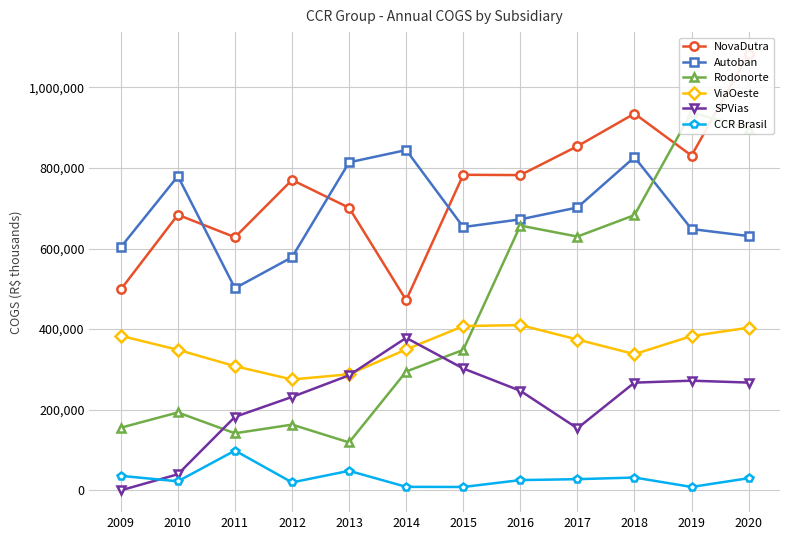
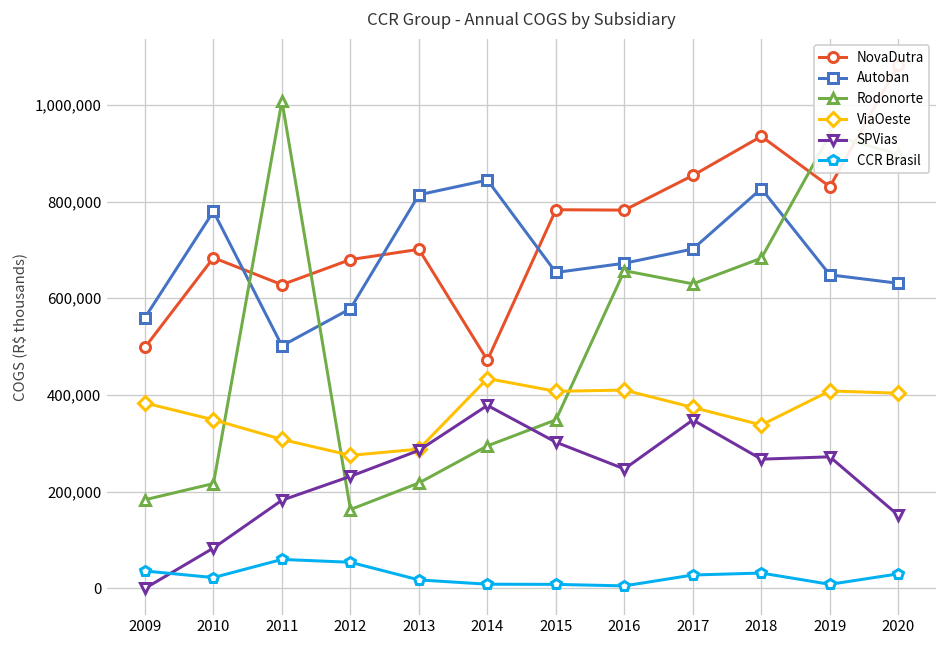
  {
    "NovaDutra": {
      "2009": "500,000",
      "2010": "680,000",
      "2011": "630,000",
-     "2012": "770,000",
+     "2012": "680,000",
      "2013": "700,000",
      "2014": "470,000",
      "2015": "780,000",
      "2016": "780,000",
      "2017": "850,000",
      "2018": "930,000",
      "2019": "830,000"
    },
    "Autoban": {
-     "2009": "600,000",
+     "2009": "560,000",
      "2010": "780,000",
      "2011": "500,000",
      "2012": "580,000",
      "2013": "810,000",
      "2014": "840,000",
      "2015": "650,000",
      "2016": "670,000",
      "2017": "700,000",
      "2018": "830,000",
      "2019": "650,000",
      "2020": "630,000"
    },
    "Rodonorte": {
-     "2009": "160,000",
-     "2010": "190,000",
-     "2011": "140,000",
+     "2009": "180,000",
+     "2010": "220,000",
+     "2011": "1,010,000",
      "2012": "160,000",
-     "2013": "120,000",
+     "2013": "220,000",
      "2014": "290,000",
      "2015": "350,000",
      "2016": "660,000",
      "2017": "630,000",
      "2018": "680,000"
    },
    "ViaOeste": {
      "2009": "380,000",
      "2010": "350,000",
      "2011": "310,000",
      "2012": "280,000",
-     "2014": "350,000",
+     "2014": "430,000",
      "2015": "410,000",
      "2016": "410,000",
      "2017": "370,000",
      "2018": "340,000",
-     "2019": "380,000",
+     "2019": "410,000",
      "2020": "400,000"
    },
    "SPVias": {
      "2009": "0",
-     "2010": "40,000",
+     "2010": "80,000",
      "2011": "180,000",
      "2012": "230,000",
      "2014": "380,000",
      "2015": "300,000",
      "2016": "250,000",
-     "2017": "150,000",
+     "2017": "350,000",
      "2018": "270,000",
      "2019": "270,000",
-     "2020": "270,000"
+     "2020": "150,000"
    },
    "CCR Brasil": {
      "2009": "40,000",
      "2010": "20,000",
-     "2011": "100,000",
-     "2012": "20,000",
-     "2013": "50,000",
+     "2011": "60,000",
+     "2012": "50,000",
+     "2013": "20,000",
      "2014": "10,000",
      "2015": "10,000",
-     "2016": "30,000",
+     "2016": "10,000",
      "2017": "30,000",
      "2018": "30,000",
      "2019": "10,000",
      "2020": "30,000"
    }
  }
